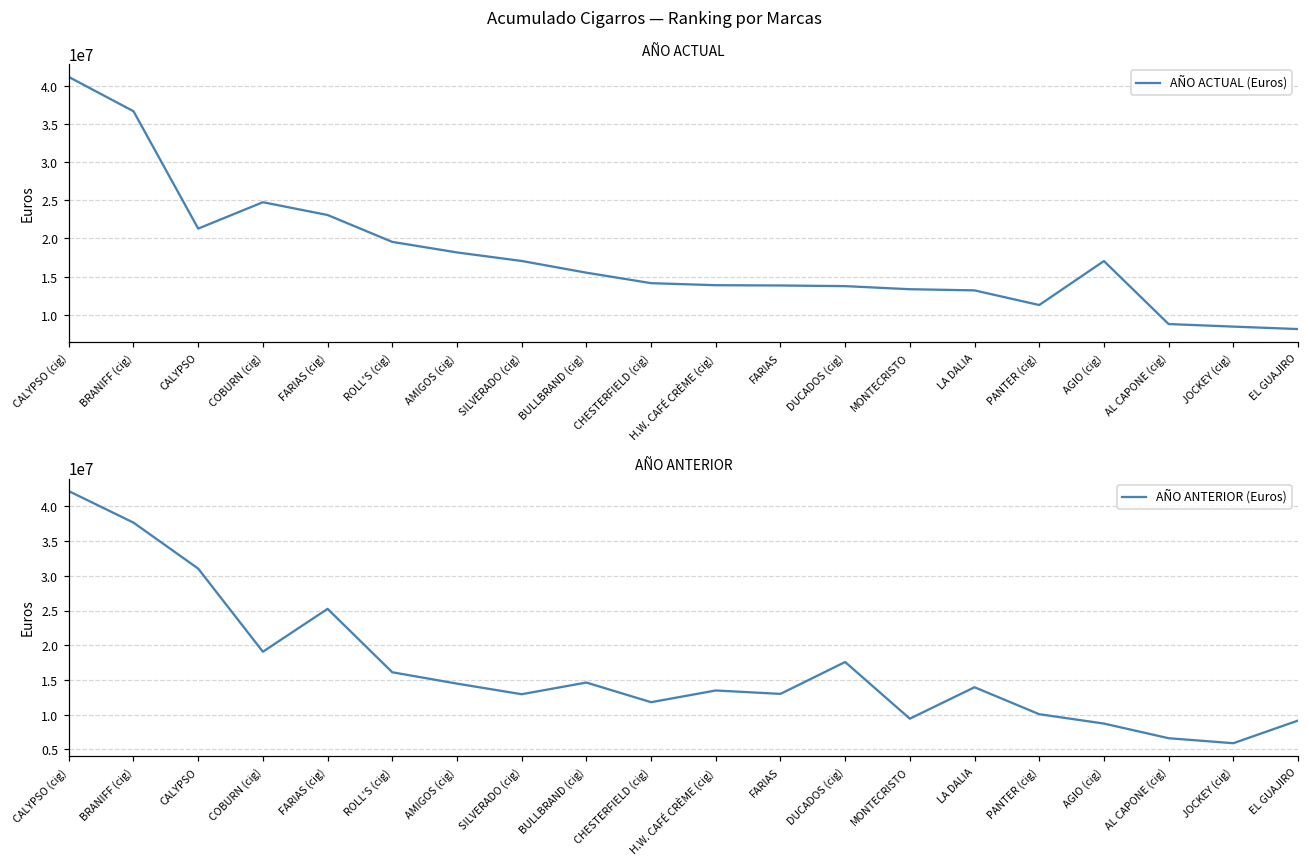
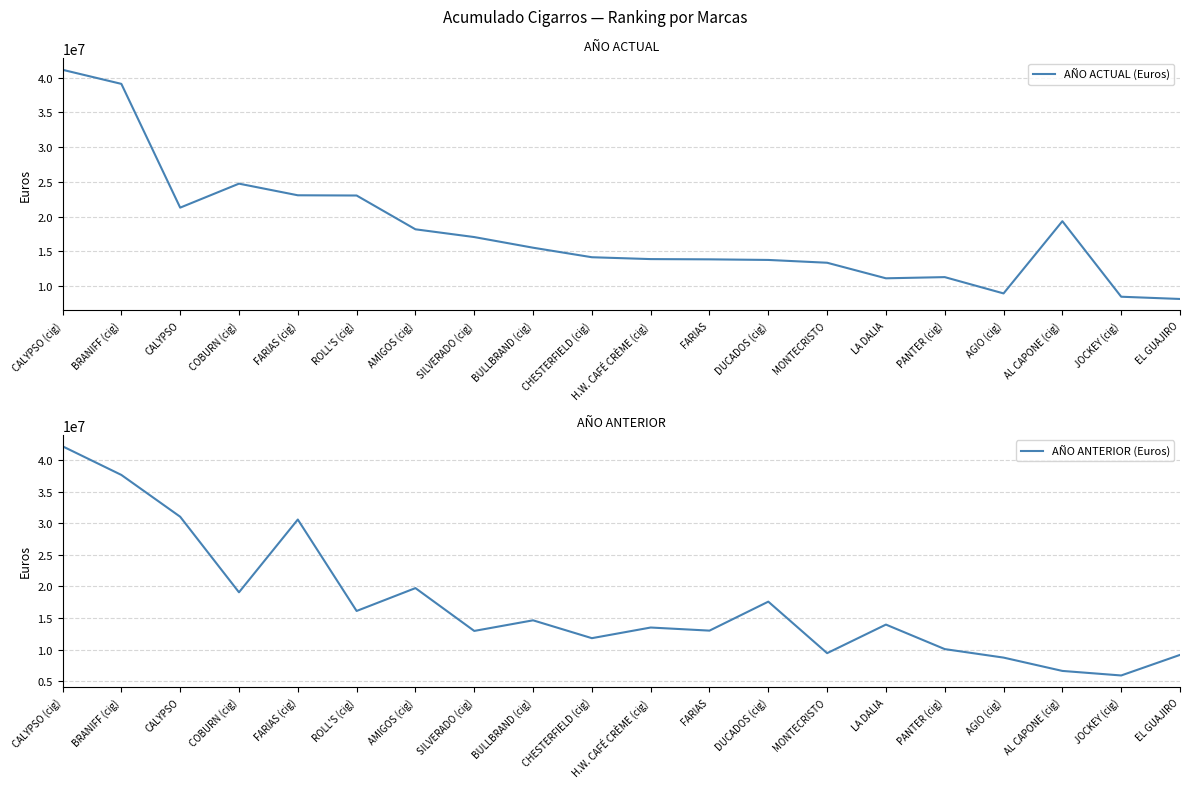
  {
    "AÑO ACTUAL": {
      "CALYPSO (cig)": 41000000,
-     "BRANIFF (cig)": 37000000,
+     "BRANIFF (cig)": 39000000,
      "CALYPSO": 21000000,
      "COBURN (cig)": 25000000,
      "FARIAS (cig)": 23000000,
-     "ROLL'S (cig)": 20000000,
+     "ROLL'S (cig)": 23000000,
      "AMIGOS (cig)": 18000000,
      "SILVERADO (cig)": 17000000,
      "BULLBRAND (cig)": 16000000,
      "CHESTERFIELD (cig)": 14000000,
      "H.W. CAFÉ CRÈME (cig)": 14000000,
      "FARIAS": 14000000,
      "DUCADOS (cig)": 14000000,
      "MONTECRISTO": 13000000,
-     "LA DALIA": 13000000,
+     "LA DALIA": 11000000,
      "PANTER (cig)": 11000000,
-     "AGIO (cig)": 17000000,
-     "AL CAPONE (cig)": 9000000,
+     "AGIO (cig)": 9000000,
+     "AL CAPONE (cig)": 19000000,
      "JOCKEY (cig)": 8000000,
      "EL GUAJIRO": 8000000
    },
    "AÑO ANTERIOR": {
      "CALYPSO (cig)": 42000000,
      "BRANIFF (cig)": 38000000,
      "CALYPSO": 31000000,
      "COBURN (cig)": 19000000,
-     "FARIAS (cig)": 25000000,
+     "FARIAS (cig)": 31000000,
      "ROLL'S (cig)": 16000000,
-     "AMIGOS (cig)": 14000000,
+     "AMIGOS (cig)": 20000000,
      "SILVERADO (cig)": 13000000,
      "BULLBRAND (cig)": 15000000,
      "CHESTERFIELD (cig)": 12000000,
      "H.W. CAFÉ CRÈME (cig)": 13000000,
      "FARIAS": 13000000,
      "DUCADOS (cig)": 18000000,
      "MONTECRISTO": 9000000,
      "LA DALIA": 14000000,
      "PANTER (cig)": 10000000,
      "AGIO (cig)": 9000000,
      "AL CAPONE (cig)": 7000000,
      "JOCKEY (cig)": 6000000,
      "EL GUAJIRO": 9000000
    }
  }
